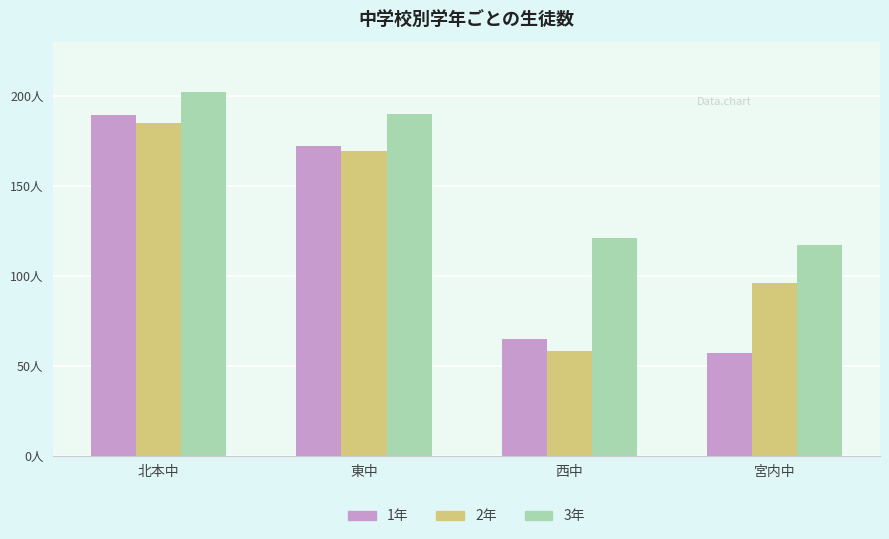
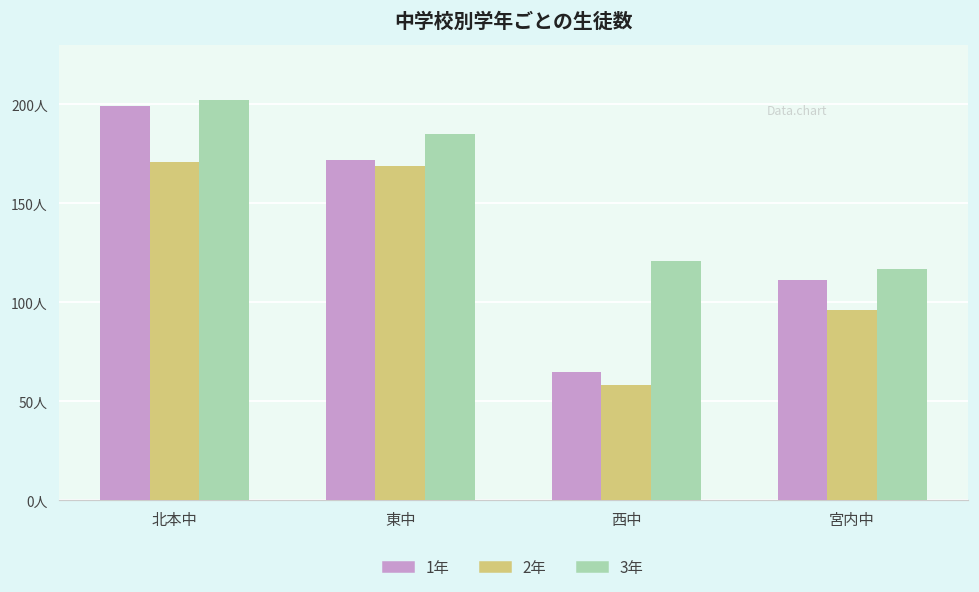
  {
    "1年": {
-     "北本中": "189人",
+     "北本中": "199人",
      "東中": "172人",
      "西中": "65人",
-     "宮内中": "57人"
+     "宮内中": "111人"
    },
    "2年": {
-     "北本中": "185人",
+     "北本中": "171人",
      "東中": "169人",
      "西中": "58人",
      "宮内中": "96人"
    },
    "3年": {
      "北本中": "202人",
-     "東中": "190人",
+     "東中": "185人",
      "西中": "121人",
      "宮内中": "117人"
    }
  }
